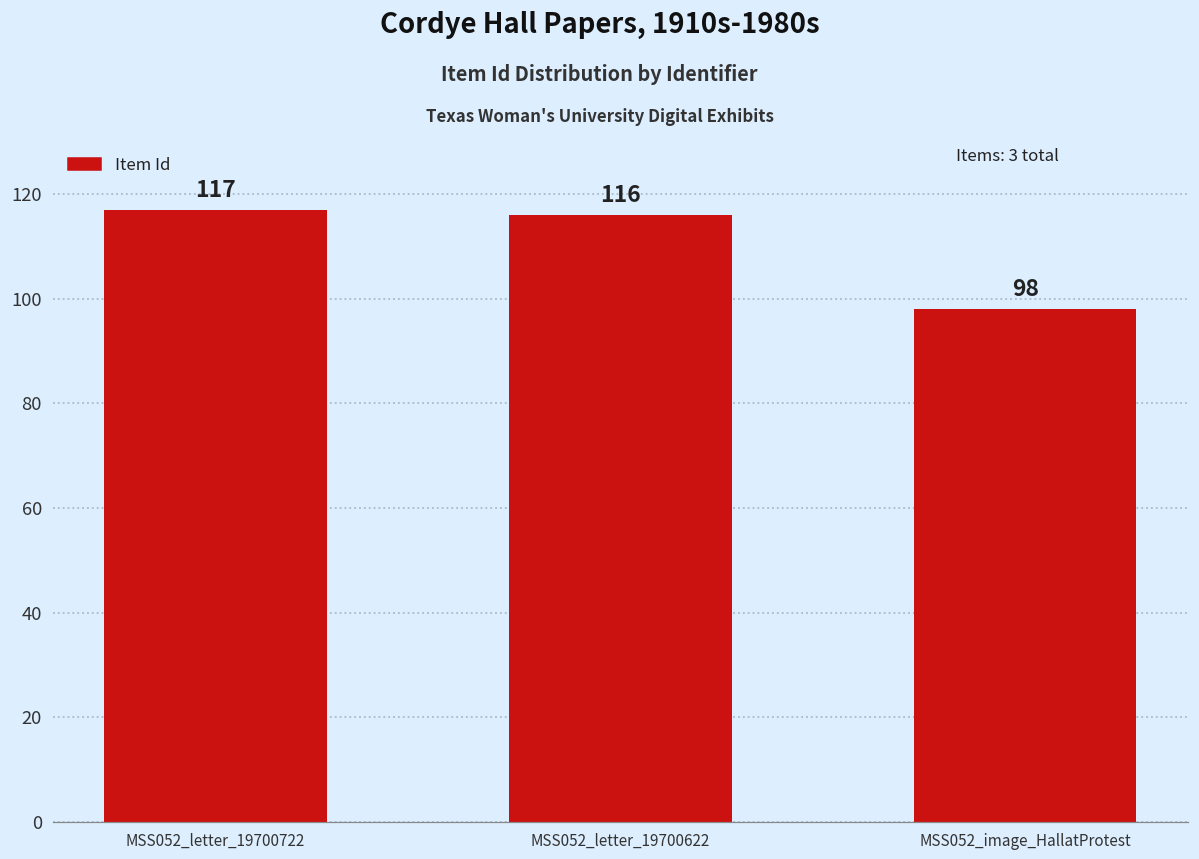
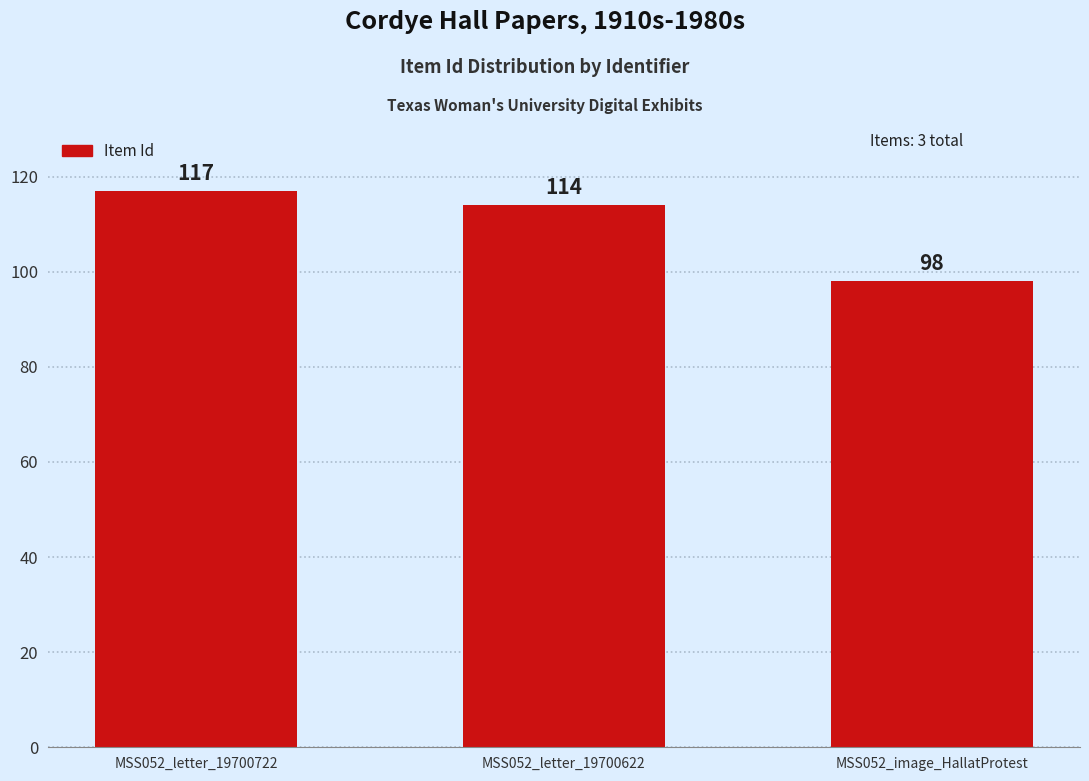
  {
    "MSS052_letter_19700722": 117,
-   "MSS052_letter_19700622": 116,
+   "MSS052_letter_19700622": 114,
    "MSS052_image_HallatProtest": 98
  }
